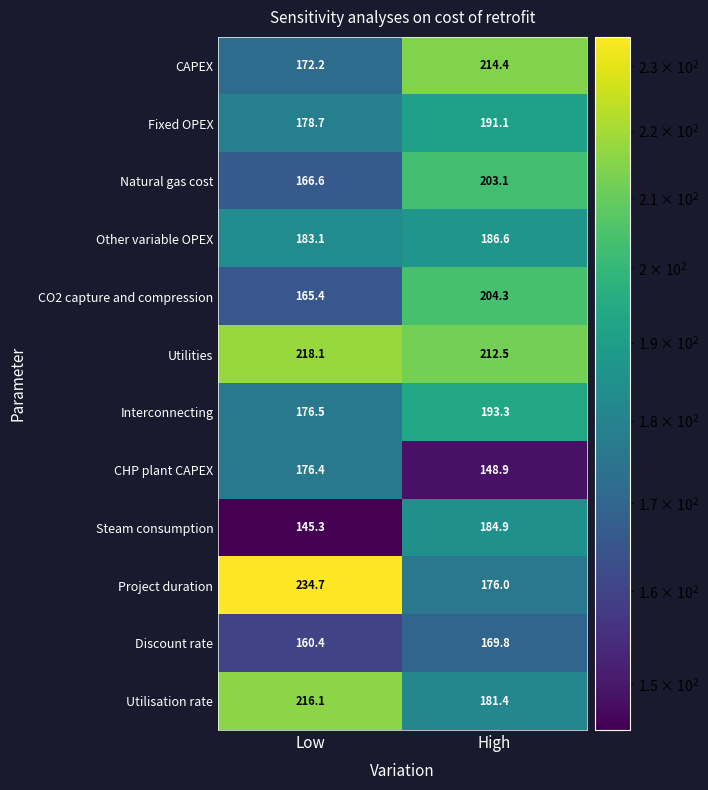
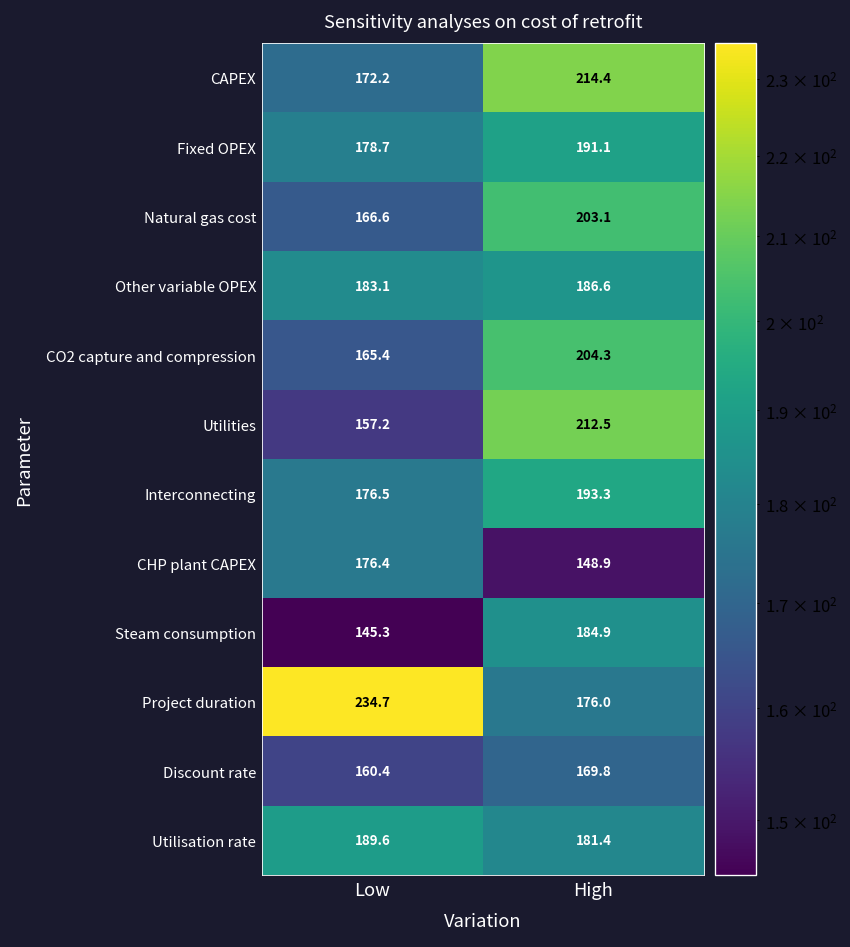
  {
    "CAPEX": {
      "Low": 172.2,
      "High": 214.4
    },
    "Fixed OPEX": {
      "Low": 178.7,
      "High": 191.1
    },
    "Natural gas cost": {
      "Low": 166.6,
      "High": 203.1
    },
    "Other variable OPEX": {
      "Low": 183.1,
      "High": 186.6
    },
    "CO2 capture and compression": {
      "Low": 165.4,
      "High": 204.3
    },
    "Utilities": {
-     "Low": 218.1,
+     "Low": 157.2,
      "High": 212.5
    },
    "Interconnecting": {
      "Low": 176.5,
      "High": 193.3
    },
    "CHP plant CAPEX": {
      "Low": 176.4,
      "High": 148.9
    },
    "Steam consumption": {
      "Low": 145.3,
      "High": 184.9
    },
    "Project duration": {
      "Low": 234.7,
      "High": 176.0
    },
    "Discount rate": {
      "Low": 160.4,
      "High": 169.8
    },
    "Utilisation rate": {
-     "Low": 216.1,
+     "Low": 189.6,
      "High": 181.4
    }
  }
